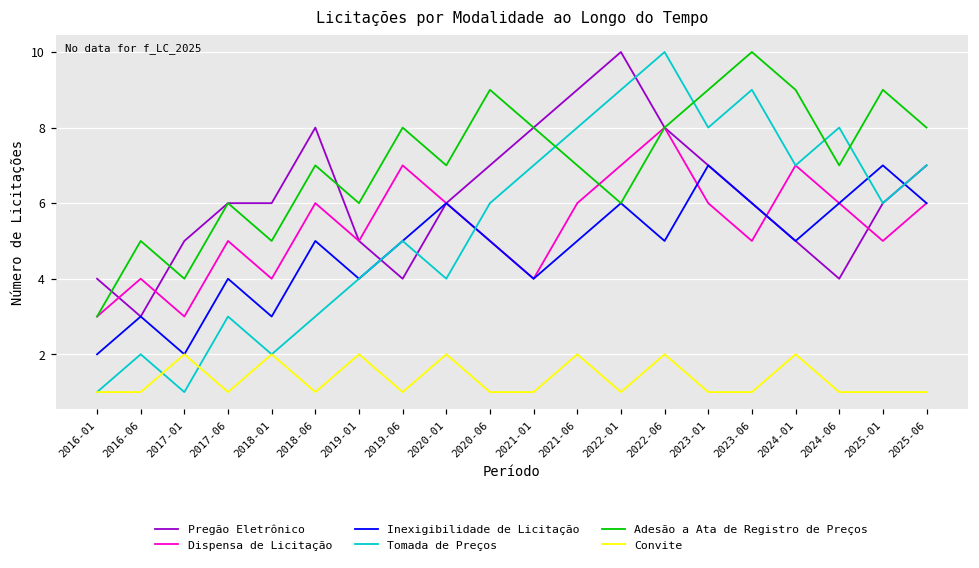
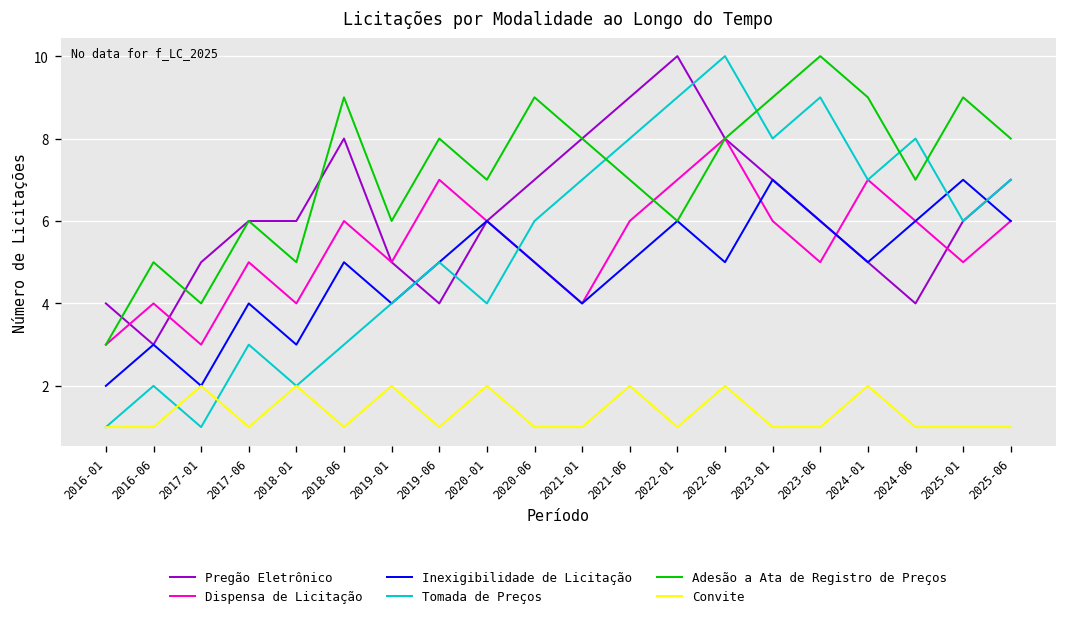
  {
    "Pregão Eletrônico": {
      "2016-01": 4,
      "2017-01": 5,
      "2018-01": 6,
      "2018-06": 8,
      "2019-06": 4,
      "2020-06": 7,
      "2021-06": 9,
      "2022-01": 10,
      "2024-06": 4
    },
    "Dispensa de Licitação": {
      "2016-06": 4,
      "2017-01": 3,
      "2017-06": 5,
      "2018-01": 4,
      "2018-06": 6,
      "2019-06": 7,
      "2021-06": 6,
      "2022-01": 7,
      "2023-01": 6,
      "2023-06": 5,
      "2025-01": 5
    },
    "Inexigibilidade de Licitação": {
      "2016-01": 2,
      "2017-06": 4,
      "2018-01": 3,
      "2018-06": 5,
      "2021-06": 5,
      "2022-06": 5,
      "2025-01": 7
    },
    "Tomada de Preços": {
      "2016-06": 2,
      "2017-01": 1,
      "2017-06": 3,
      "2018-06": 3,
      "2020-01": 4,
      "2020-06": 6,
      "2021-01": 7,
      "2021-06": 8,
      "2022-01": 9,
      "2022-06": 10,
      "2023-01": 8,
      "2023-06": 9,
      "2024-06": 8
    },
    "Adesão a Ata de Registro de Preços": {
      "2016-06": 5,
      "2017-01": 4,
      "2018-01": 5,
-     "2018-06": 7,
+     "2018-06": 9,
      "2019-01": 6,
      "2019-06": 8,
      "2020-01": 7,
      "2020-06": 9,
      "2021-06": 7,
      "2023-01": 9,
      "2023-06": 10,
      "2024-01": 9,
      "2024-06": 7,
      "2025-01": 9,
      "2025-06": 8
    },
    "Convite": {
      "2016-06": 1,
      "2017-06": 1,
      "2018-06": 1,
      "2019-01": 2,
      "2019-06": 1,
      "2020-01": 2,
      "2020-06": 1,
      "2021-01": 1,
      "2021-06": 2,
      "2022-01": 1,
      "2022-06": 2,
      "2023-01": 1,
      "2023-06": 1,
      "2024-01": 2,
      "2024-06": 1,
      "2025-01": 1,
      "2025-06": 1
    }
  }
